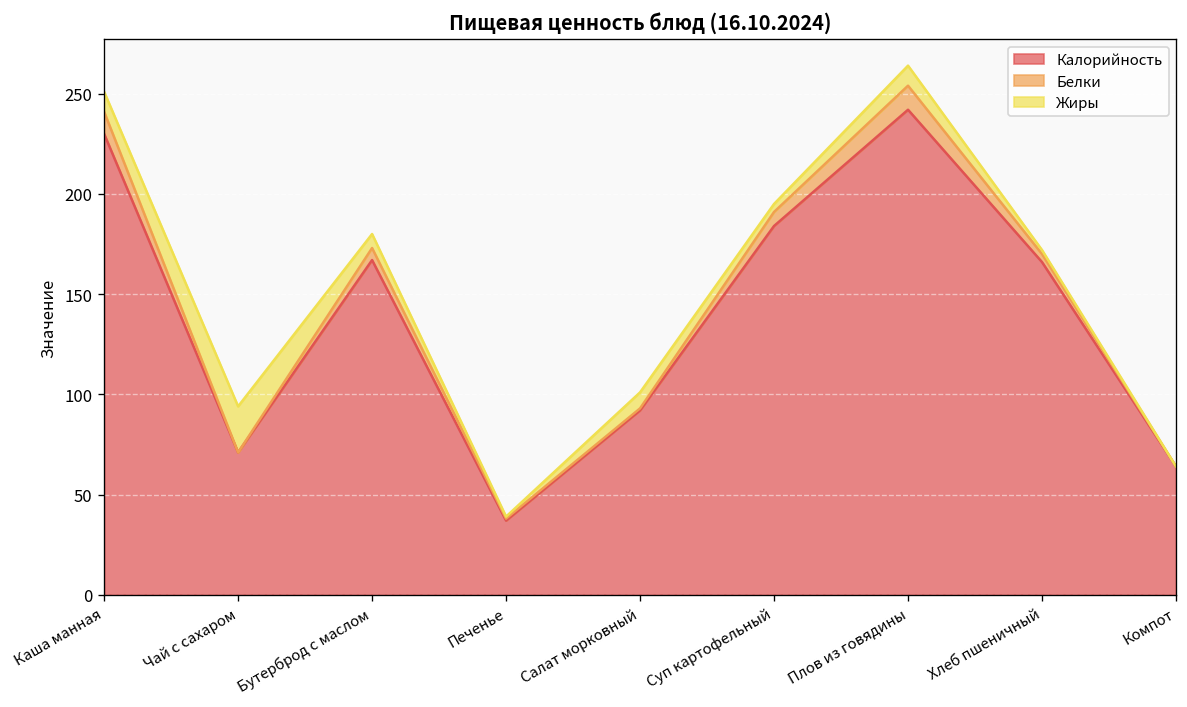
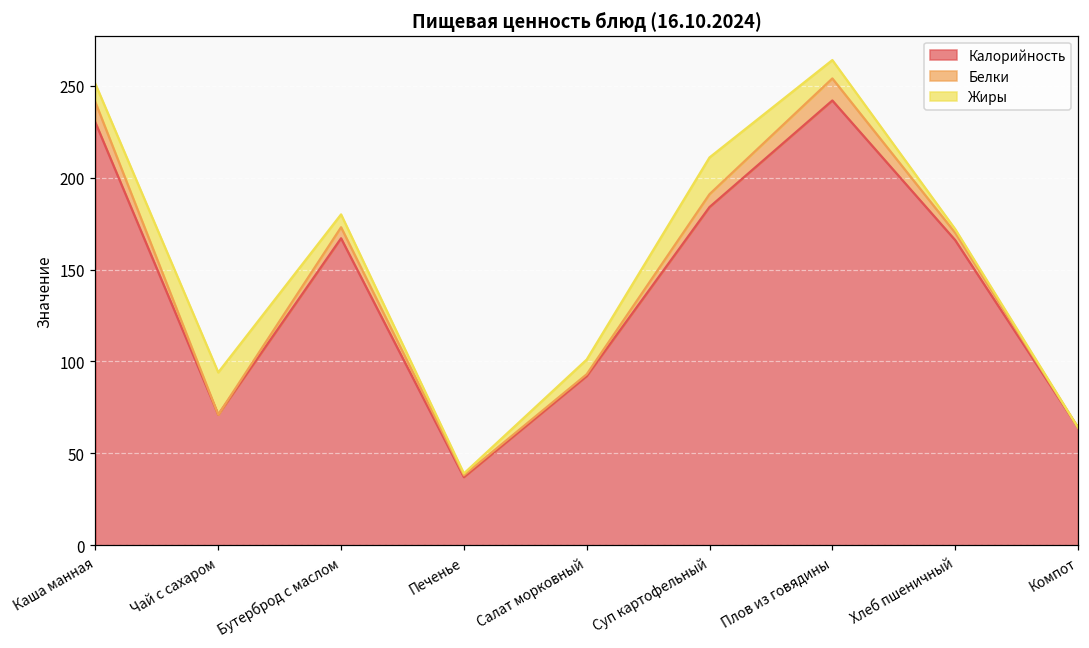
  {
    "Калорийность": {
      "Каша манная": 230,
      "Бутерброд с маслом": 167,
      "Суп картофельный": 184,
      "Плов из говядины": 242,
      "Хлеб пшеничный": 166
    },
    "Белки": {
      "Каша манная": 11,
      "Бутерброд с маслом": 6,
      "Суп картофельный": 7,
      "Плов из говядины": 12,
      "Хлеб пшеничный": 4
    },
    "Жиры": {
      "Каша манная": 10,
      "Чай с сахаром": 23,
      "Бутерброд с маслом": 7,
      "Салат морковный": 8,
-     "Суп картофельный": 4,
+     "Суп картофельный": 20,
      "Плов из говядины": 10,
      "Хлеб пшеничный": 2
    }
  }
